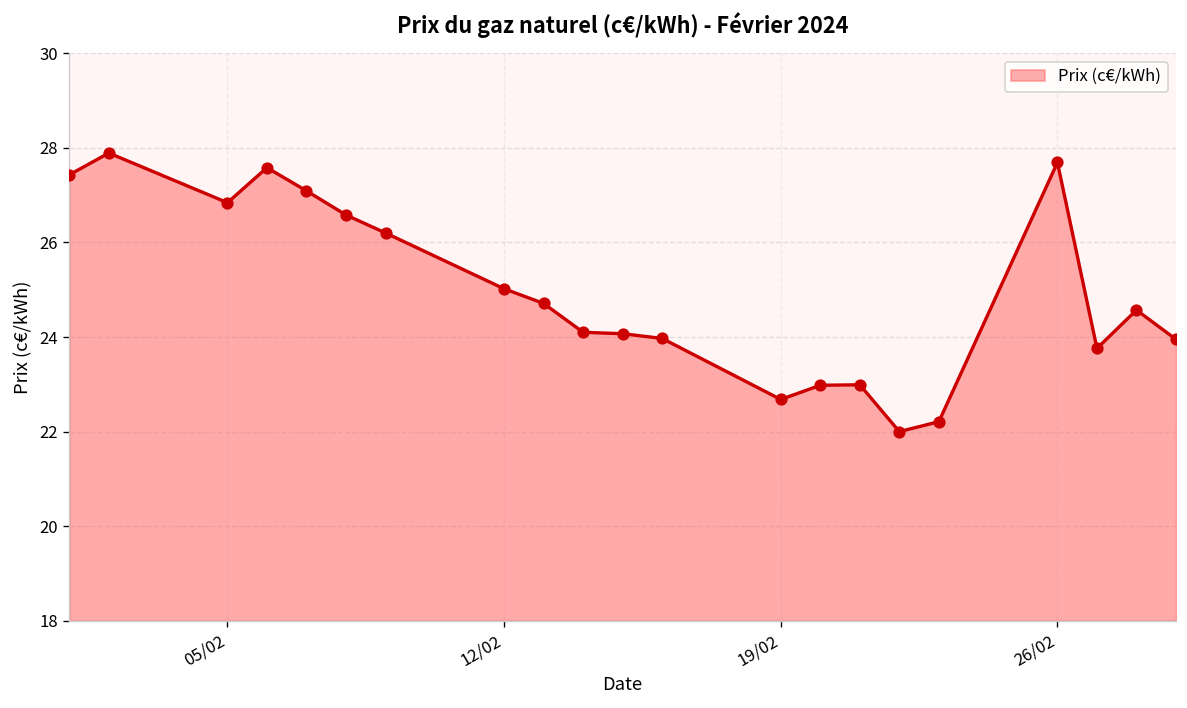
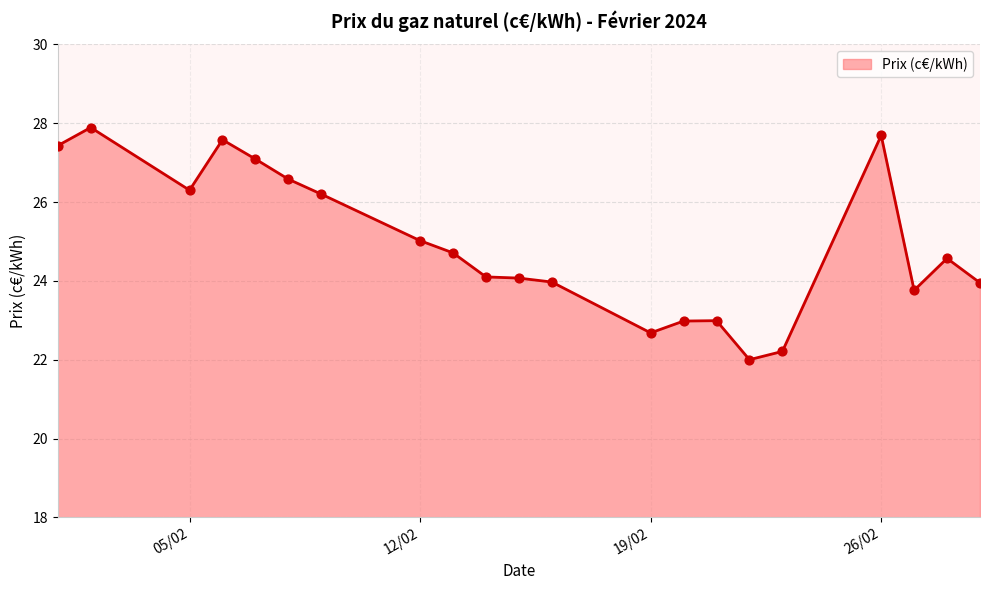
  {
-   "05/02": 26.8,
+   "05/02": 26.3,
    "12/02": 25.0,
    "19/02": 22.7,
    "26/02": 27.7
  }
